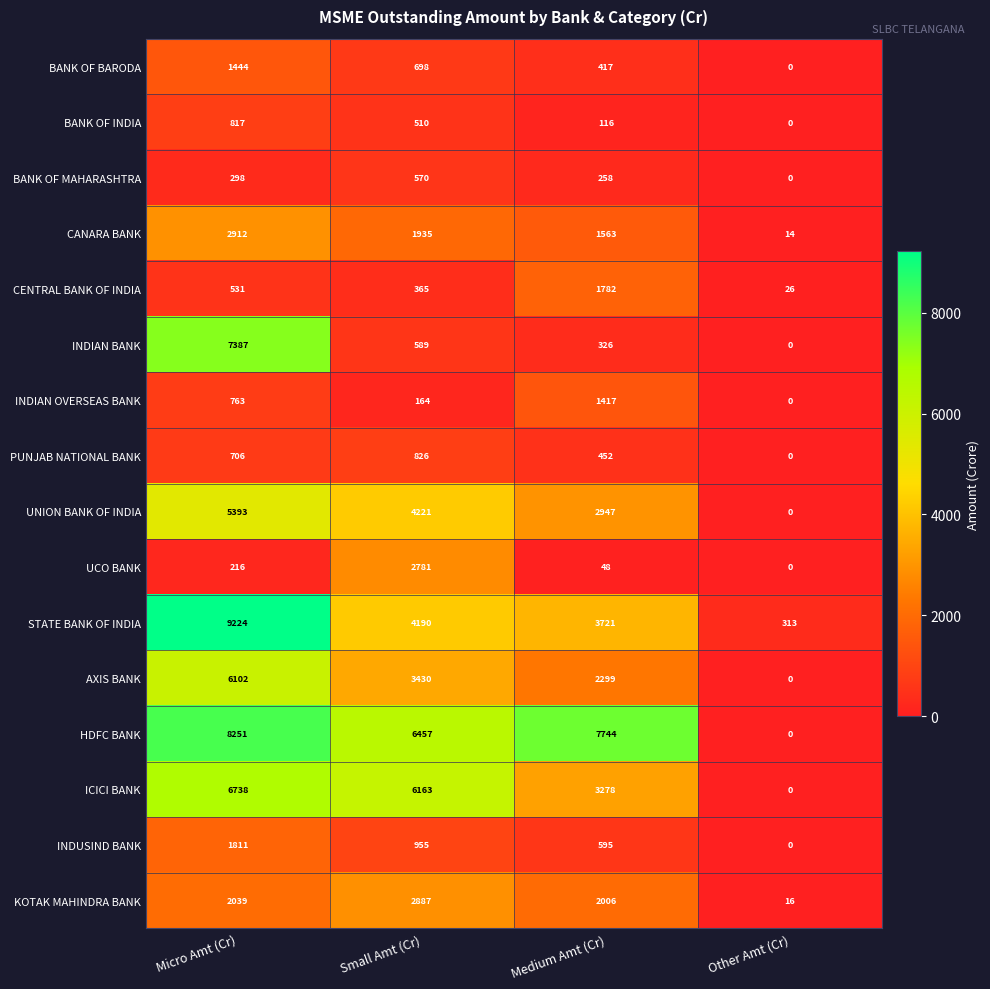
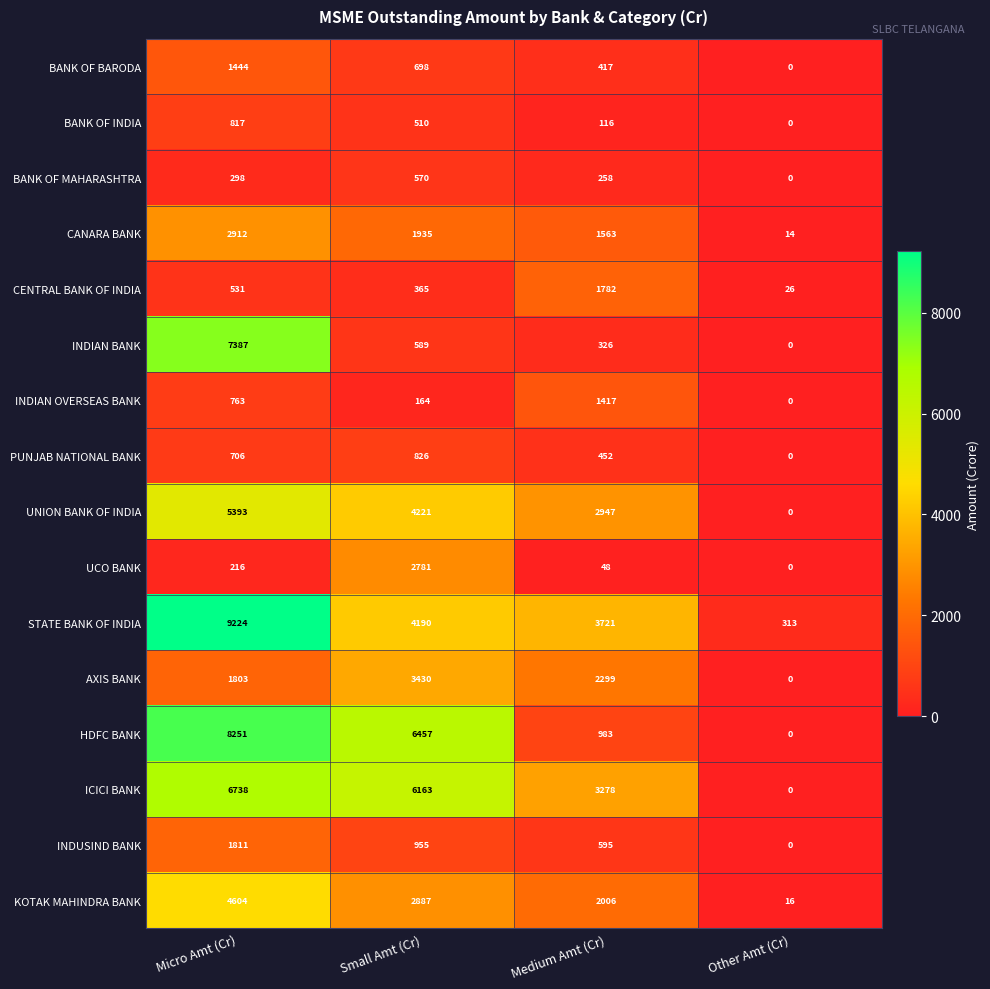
  {
    "BANK OF BARODA": {
      "Micro Amt (Cr)": 1444,
      "Small Amt (Cr)": 698,
      "Medium Amt (Cr)": 417,
      "Other Amt (Cr)": 0
    },
    "BANK OF INDIA": {
      "Micro Amt (Cr)": 817,
      "Small Amt (Cr)": 510,
      "Medium Amt (Cr)": 116,
      "Other Amt (Cr)": 0
    },
    "BANK OF MAHARASHTRA": {
      "Micro Amt (Cr)": 298,
      "Small Amt (Cr)": 570,
      "Medium Amt (Cr)": 258,
      "Other Amt (Cr)": 0
    },
    "CANARA BANK": {
      "Micro Amt (Cr)": 2912,
      "Small Amt (Cr)": 1935,
      "Medium Amt (Cr)": 1563,
      "Other Amt (Cr)": 14
    },
    "CENTRAL BANK OF INDIA": {
      "Micro Amt (Cr)": 531,
      "Small Amt (Cr)": 365,
      "Medium Amt (Cr)": 1782,
      "Other Amt (Cr)": 26
    },
    "INDIAN BANK": {
      "Micro Amt (Cr)": 7387,
      "Small Amt (Cr)": 589,
      "Medium Amt (Cr)": 326,
      "Other Amt (Cr)": 0
    },
    "INDIAN OVERSEAS BANK": {
      "Micro Amt (Cr)": 763,
      "Small Amt (Cr)": 164,
      "Medium Amt (Cr)": 1417,
      "Other Amt (Cr)": 0
    },
    "PUNJAB NATIONAL BANK": {
      "Micro Amt (Cr)": 706,
      "Small Amt (Cr)": 826,
      "Medium Amt (Cr)": 452,
      "Other Amt (Cr)": 0
    },
    "UNION BANK OF INDIA": {
      "Micro Amt (Cr)": 5393,
      "Small Amt (Cr)": 4221,
      "Medium Amt (Cr)": 2947,
      "Other Amt (Cr)": 0
    },
    "UCO BANK": {
      "Micro Amt (Cr)": 216,
      "Small Amt (Cr)": 2781,
      "Medium Amt (Cr)": 48,
      "Other Amt (Cr)": 0
    },
    "STATE BANK OF INDIA": {
      "Micro Amt (Cr)": 9224,
      "Small Amt (Cr)": 4190,
      "Medium Amt (Cr)": 3721,
      "Other Amt (Cr)": 313
    },
    "AXIS BANK": {
-     "Micro Amt (Cr)": 6102,
+     "Micro Amt (Cr)": 1803,
      "Small Amt (Cr)": 3430,
      "Medium Amt (Cr)": 2299,
      "Other Amt (Cr)": 0
    },
    "HDFC BANK": {
      "Micro Amt (Cr)": 8251,
      "Small Amt (Cr)": 6457,
-     "Medium Amt (Cr)": 7744,
+     "Medium Amt (Cr)": 983,
      "Other Amt (Cr)": 0
    },
    "ICICI BANK": {
      "Micro Amt (Cr)": 6738,
      "Small Amt (Cr)": 6163,
      "Medium Amt (Cr)": 3278,
      "Other Amt (Cr)": 0
    },
    "INDUSIND BANK": {
      "Micro Amt (Cr)": 1811,
      "Small Amt (Cr)": 955,
      "Medium Amt (Cr)": 595,
      "Other Amt (Cr)": 0
    },
    "KOTAK MAHINDRA BANK": {
-     "Micro Amt (Cr)": 2039,
+     "Micro Amt (Cr)": 4604,
      "Small Amt (Cr)": 2887,
      "Medium Amt (Cr)": 2006,
      "Other Amt (Cr)": 16
    }
  }
